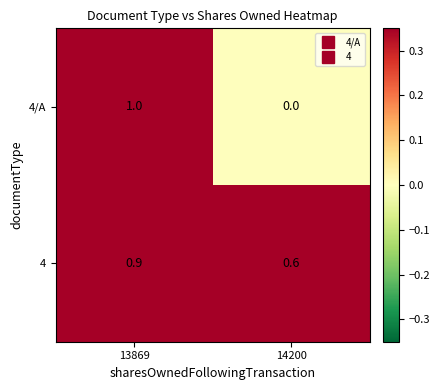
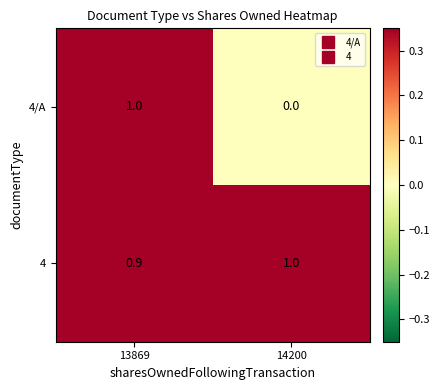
  {
    "4/A": {
      "13869": 1.0,
      "14200": 0.0
    },
    "4": {
      "13869": 0.9,
-     "14200": 0.6
+     "14200": 1.0
    }
  }
